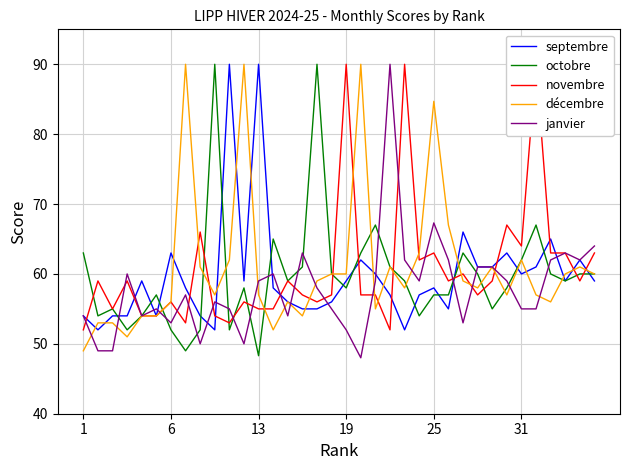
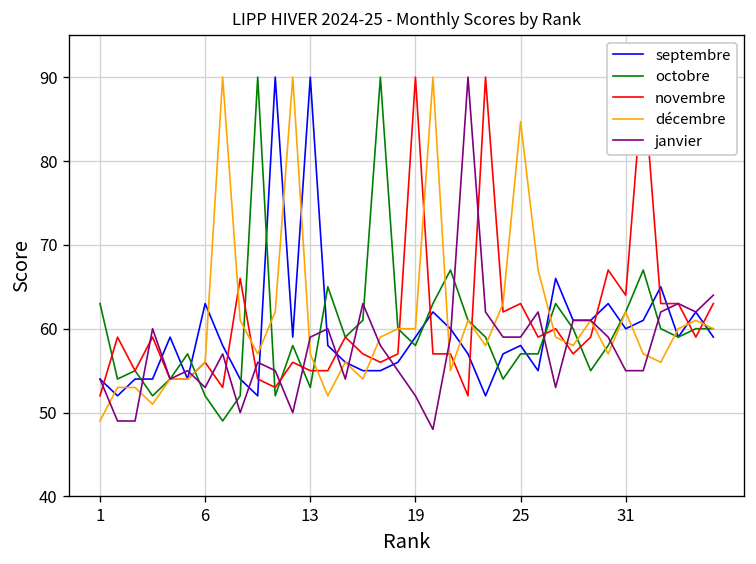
  {
    "septembre": {
      "6": 63,
      "13": 90,
      "19": 59,
      "25": 58,
      "31": 60
    },
    "octobre": {
      "1": 63,
      "6": 52,
-     "13": 48,
+     "13": 53,
      "19": 58,
      "25": 57
    },
    "novembre": {
      "1": 52,
      "13": 55,
      "19": 90,
      "25": 63,
      "31": 64
    },
    "décembre": {
      "1": 49,
      "13": 57,
      "19": 60,
      "25": 85
    },
    "janvier": {
      "6": 53,
      "13": 59,
      "19": 52,
-     "25": 67,
+     "25": 59,
      "31": 55
    }
  }
